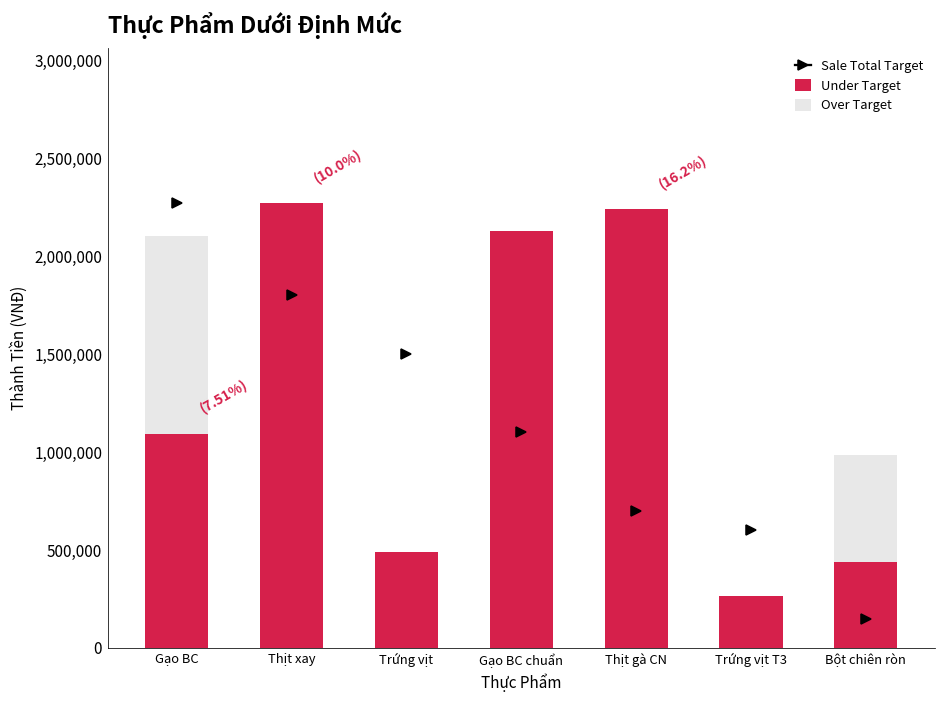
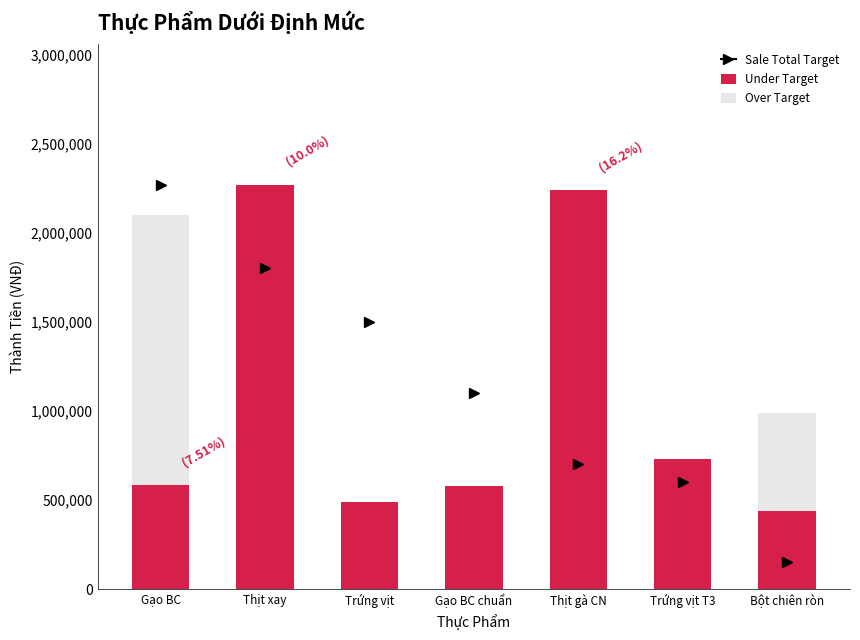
  {
    "Under Target": {
-     "Gạo BC": "1,090,000",
+     "Gạo BC": "580,000",
      "Trứng vịt": "490,000",
-     "Gạo BC chuẩn": "2,130,000",
-     "Trứng vịt T3": "260,000"
+     "Gạo BC chuẩn": "580,000",
+     "Trứng vịt T3": "730,000"
    },
    "Over Target": {
      "Gạo BC": "2,100,000",
      "Bột chiên ròn": "990,000"
    }
  }
